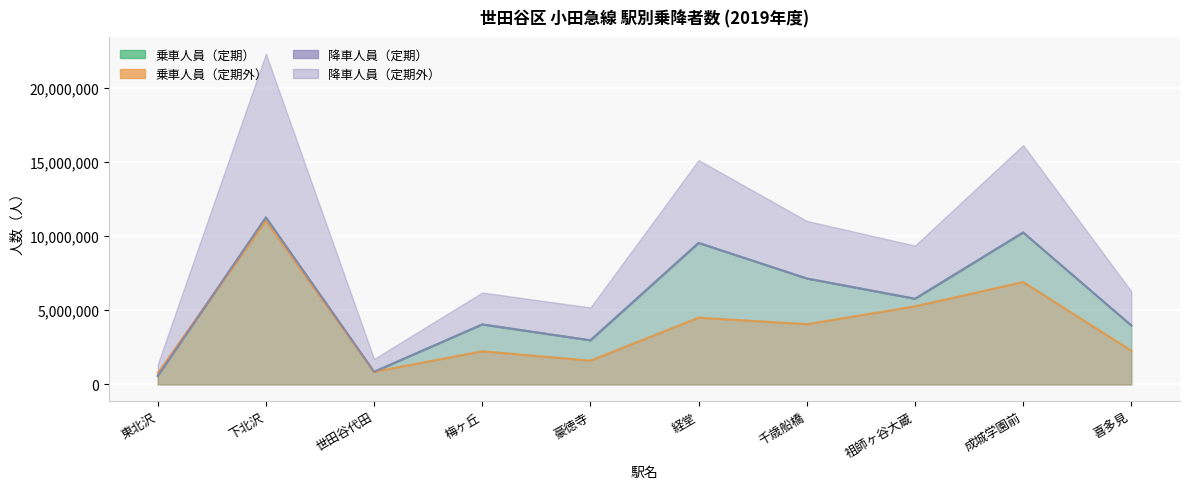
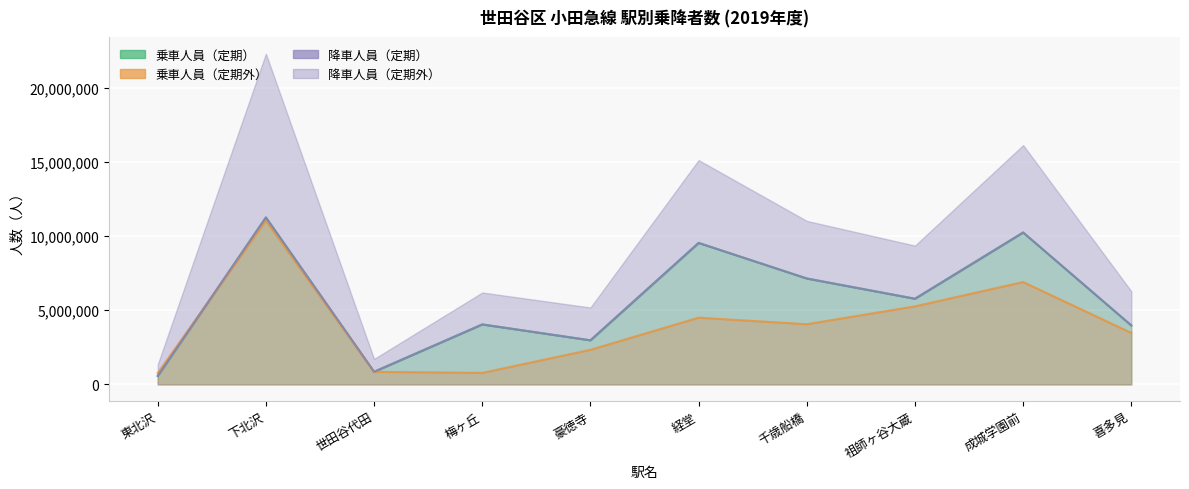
  {
    "乗車人員（定期外）": {
      "東北沢": "800,000",
      "下北沢": "11,000,000",
-     "梅ヶ丘": "2,200,000",
-     "豪徳寺": "1,600,000",
+     "梅ヶ丘": "800,000",
+     "豪徳寺": "2,300,000",
      "経堂": "4,500,000",
      "千歳船橋": "4,100,000",
      "祖師ヶ谷大蔵": "5,300,000",
      "成城学園前": "6,900,000",
-     "喜多見": "2,300,000"
+     "喜多見": "3,500,000"
    }
  }
